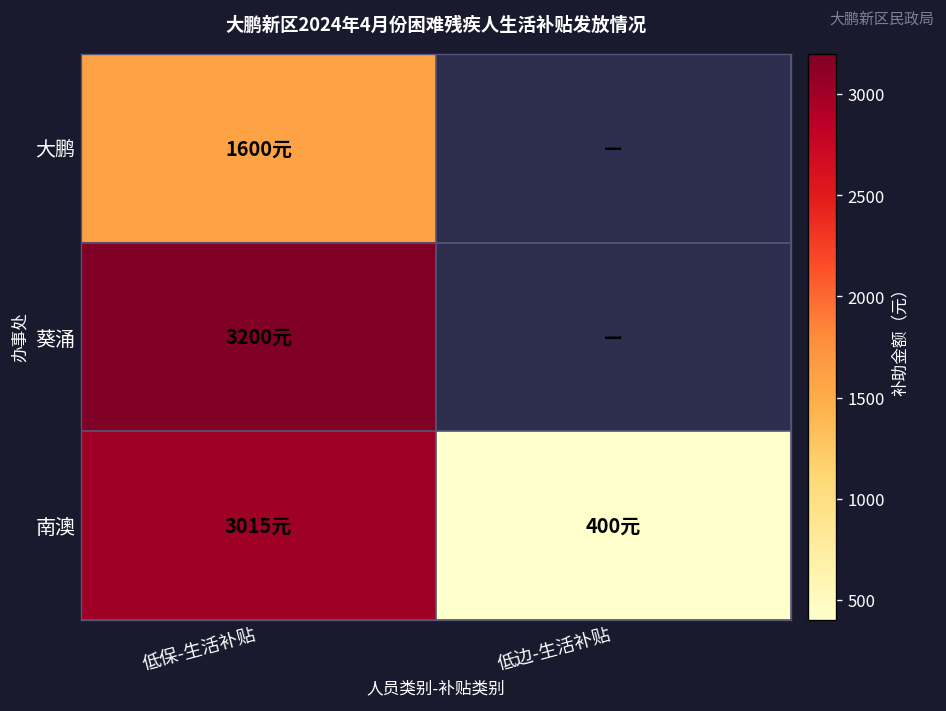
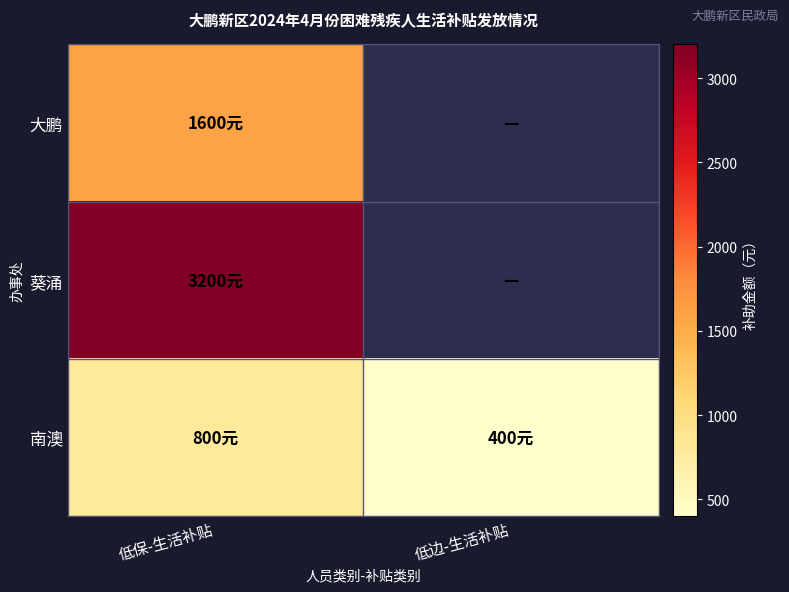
  {
    "大鹏": {
      "低保-生活补贴": "1600元"
    },
    "葵涌": {
      "低保-生活补贴": "3200元"
    },
    "南澳": {
-     "低保-生活补贴": "3015元",
+     "低保-生活补贴": "800元",
      "低边-生活补贴": "400元"
    }
  }
